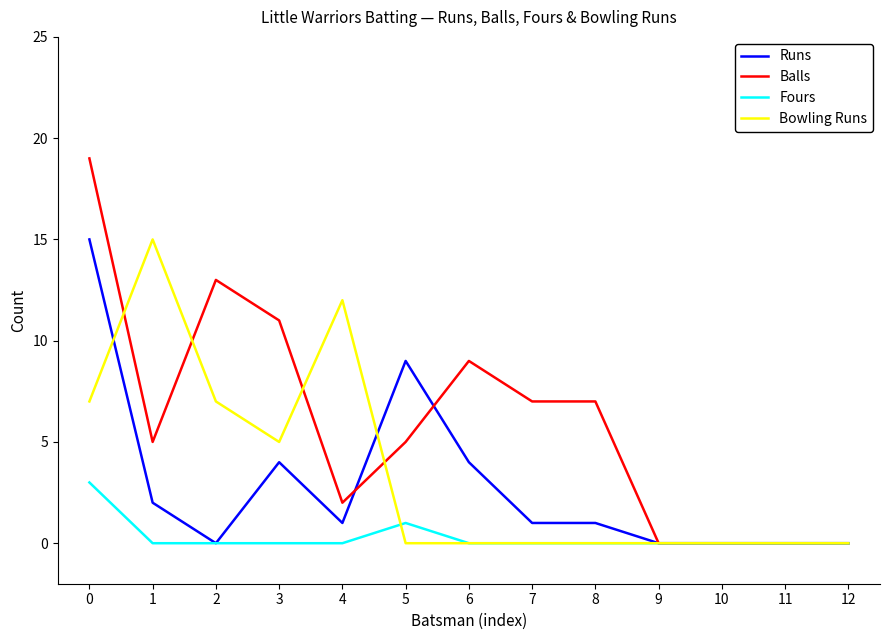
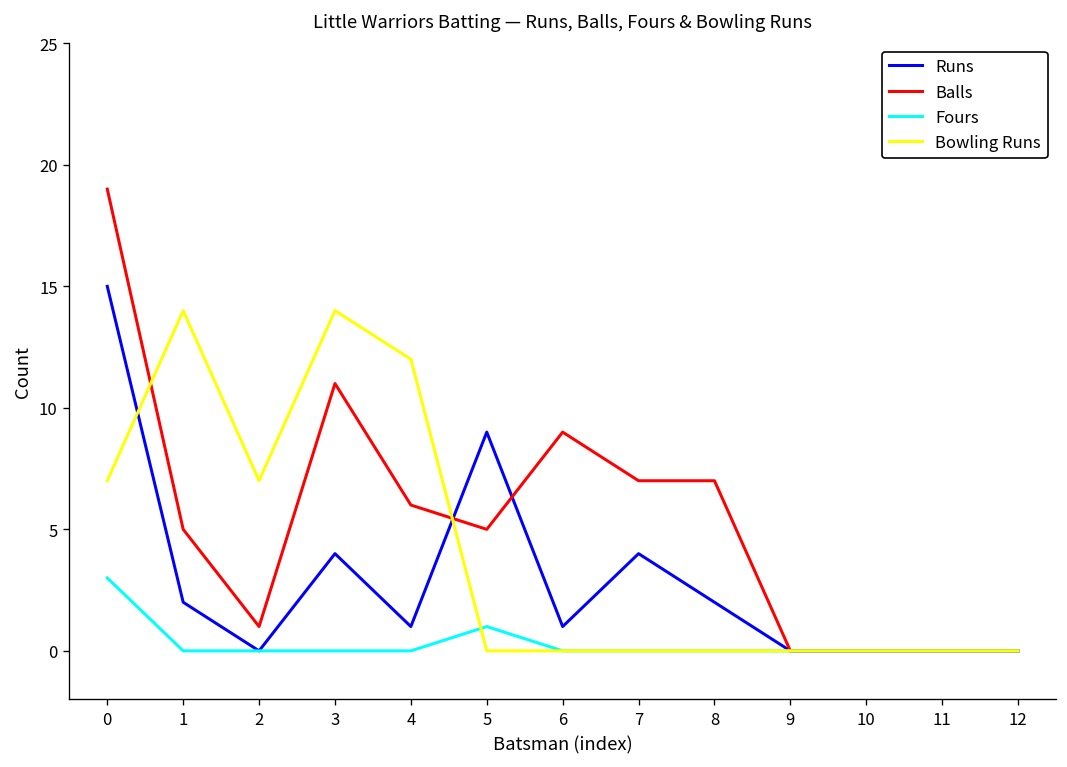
  {
    "Runs": {
      "0": 15,
      "1": 2,
      "3": 4,
      "4": 1,
      "5": 9,
-     "6": 4,
-     "7": 1,
-     "8": 1
+     "6": 1,
+     "7": 4,
+     "8": 2
    },
    "Balls": {
      "0": 19,
      "1": 5,
-     "2": 13,
+     "2": 1,
      "3": 11,
-     "4": 2,
+     "4": 6,
      "5": 5,
      "6": 9,
      "7": 7,
      "8": 7
    },
    "Fours": {
      "0": 3,
      "1": 0,
      "3": 0,
      "4": 0,
      "5": 1
    },
    "Bowling Runs": {
      "0": 7,
-     "1": 15,
+     "1": 14,
      "2": 7,
-     "3": 5,
+     "3": 14,
      "4": 12,
      "5": 0
    }
  }
